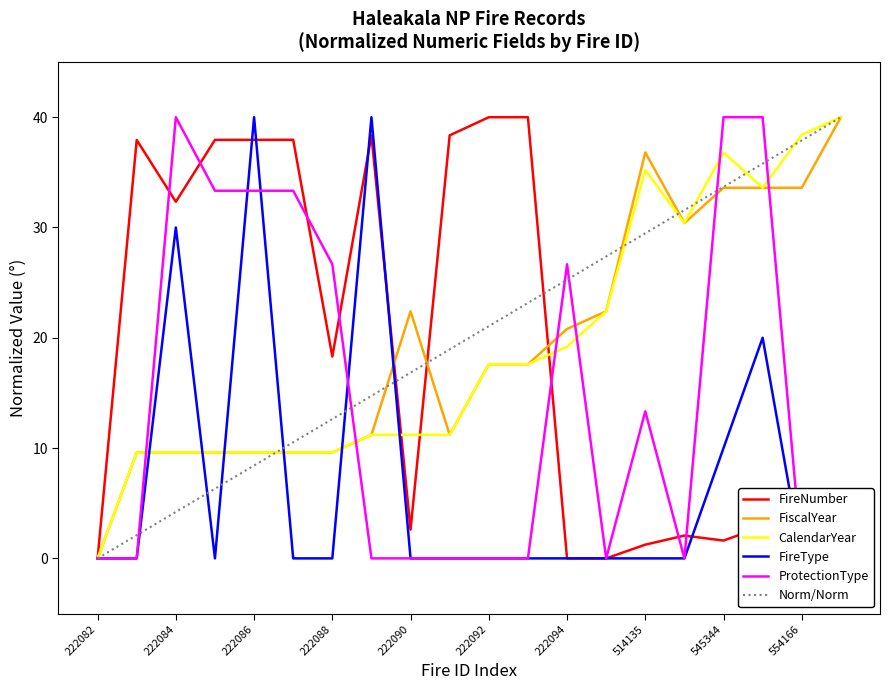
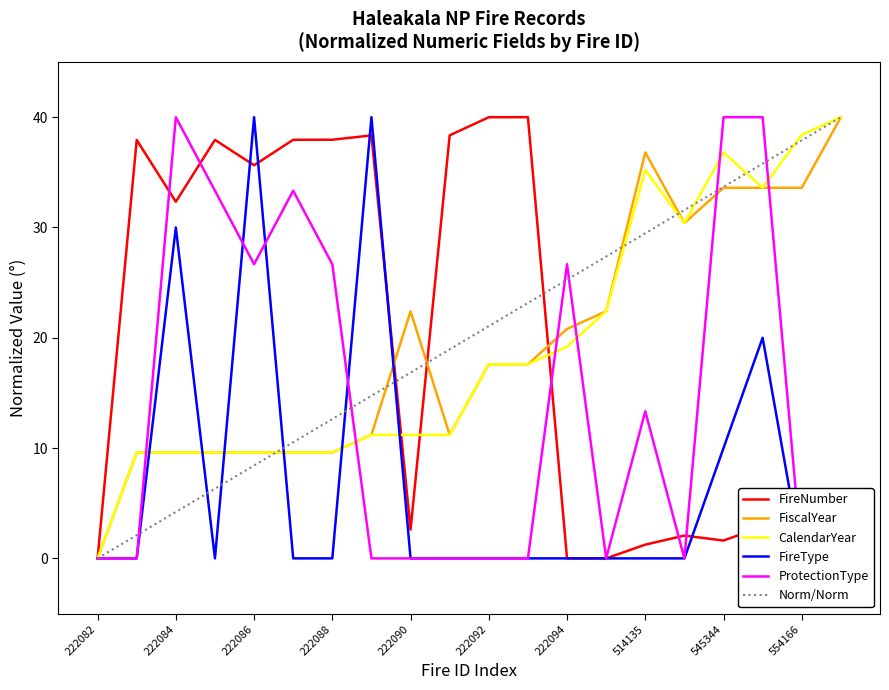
  {
    "FireNumber": {
      "222084": 32.3,
-     "222086": 37.9,
-     "222088": 18.3,
+     "222086": 35.6,
+     "222088": 38.0,
      "222090": 2.6,
      "222092": 40.0,
      "514135": 1.2,
      "545344": 1.6
    },
    "FiscalYear": {
      "222090": 22.4,
      "222094": 20.8,
      "514135": 36.8,
      "554166": 33.6
    },
    "CalendarYear": {
      "222090": 11.2,
      "222094": 19.2,
      "514135": 35.2,
      "545344": 36.8,
      "554166": 38.4
    },
    "FireType": {
      "222084": 30.0,
      "222086": 40.0,
      "222088": 0.0,
      "514135": 0.0,
      "545344": 10.0
    },
    "ProtectionType": {
      "222084": 40.0,
-     "222086": 33.3,
+     "222086": 26.7,
      "222088": 26.7,
      "222094": 26.7,
      "514135": 13.3,
      "545344": 40.0
    },
    "Norm/Norm": {
      "222084": 4.2,
      "222086": 8.4,
      "222088": 12.6,
      "222090": 16.8,
      "222092": 21.1,
      "222094": 25.3,
      "514135": 29.5,
      "554166": 37.9
    }
  }
